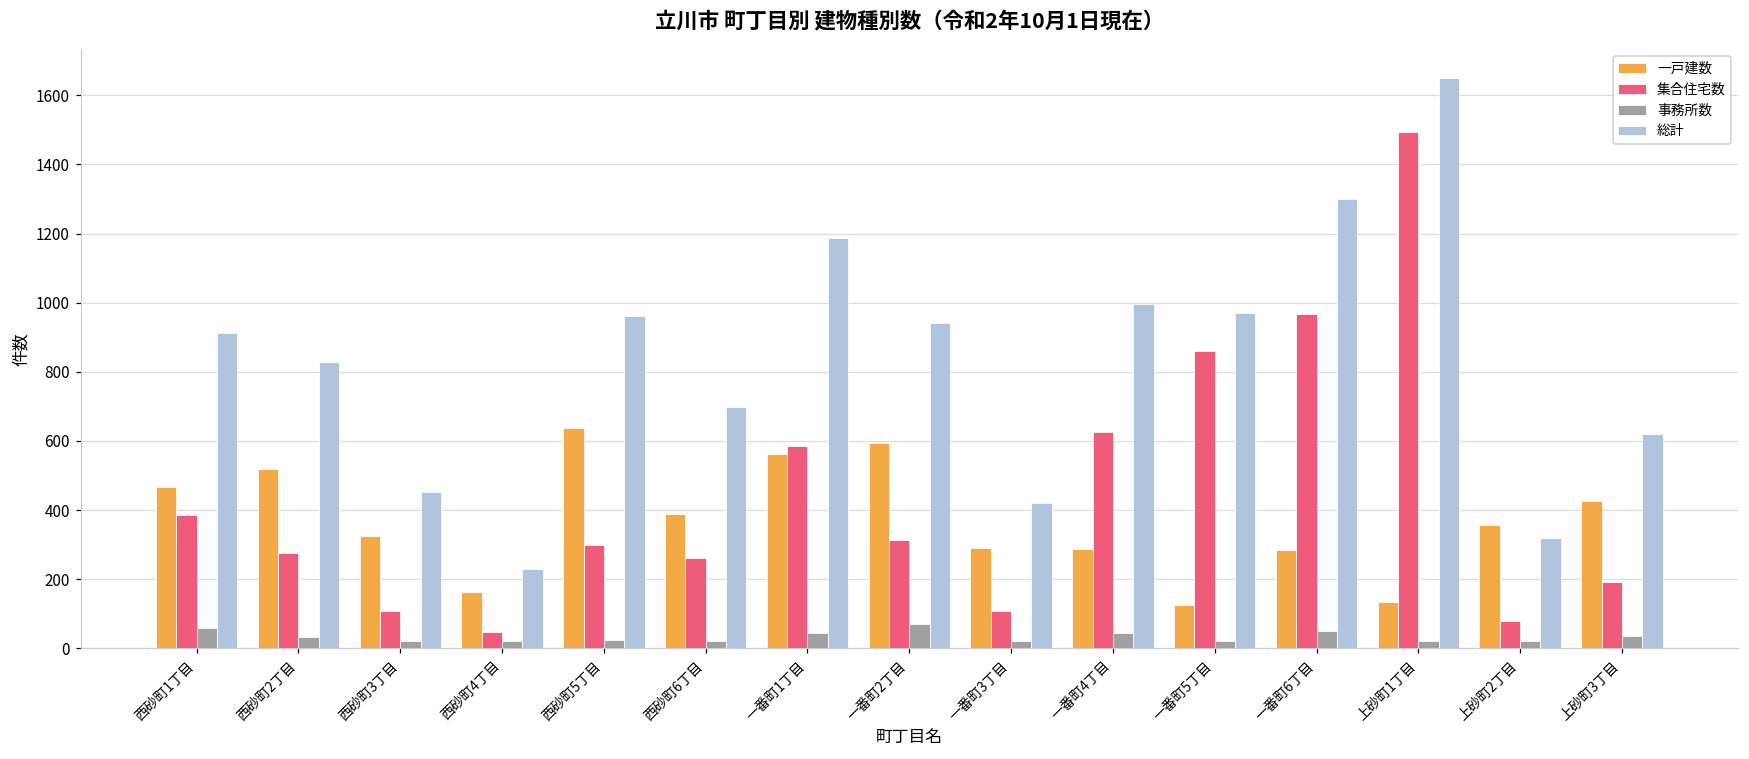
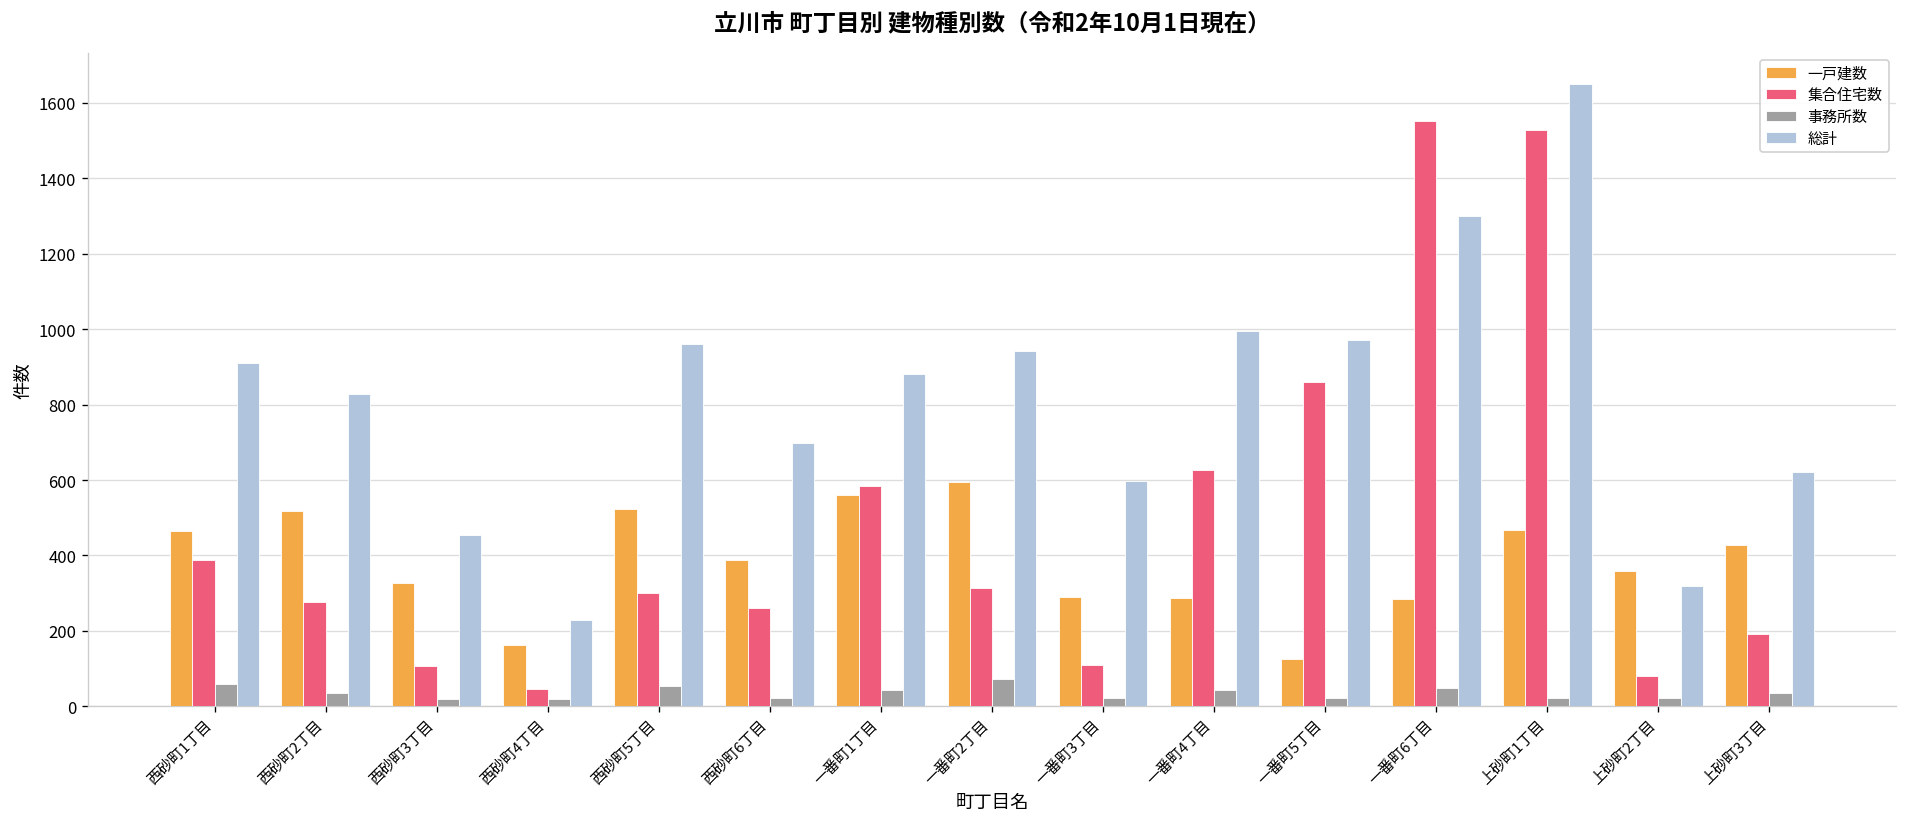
  {
    "一戸建数": {
      "西砂町1丁目": 470,
      "西砂町2丁目": 520,
      "西砂町3丁目": 330,
      "西砂町4丁目": 160,
-     "西砂町5丁目": 640,
+     "西砂町5丁目": 520,
      "西砂町6丁目": 390,
      "一番町1丁目": 560,
      "一番町2丁目": 590,
      "一番町3丁目": 290,
      "一番町4丁目": 290,
      "一番町5丁目": 130,
      "一番町6丁目": 290,
-     "上砂町1丁目": 130,
+     "上砂町1丁目": 470,
      "上砂町2丁目": 360,
      "上砂町3丁目": 430
    },
    "集合住宅数": {
      "西砂町1丁目": 390,
      "西砂町2丁目": 280,
      "西砂町3丁目": 110,
      "西砂町4丁目": 50,
      "西砂町5丁目": 300,
      "西砂町6丁目": 260,
      "一番町1丁目": 580,
      "一番町2丁目": 310,
      "一番町3丁目": 110,
      "一番町4丁目": 630,
      "一番町5丁目": 860,
-     "一番町6丁目": 970,
-     "上砂町1丁目": 1500,
+     "一番町6丁目": 1550,
+     "上砂町1丁目": 1530,
      "上砂町2丁目": 80,
      "上砂町3丁目": 190
    },
    "事務所数": {
      "西砂町1丁目": 60,
      "西砂町2丁目": 30,
      "西砂町3丁目": 20,
      "西砂町4丁目": 20,
-     "西砂町5丁目": 20,
+     "西砂町5丁目": 50,
      "西砂町6丁目": 20,
      "一番町1丁目": 40,
      "一番町2丁目": 70,
      "一番町3丁目": 20,
      "一番町4丁目": 40,
      "一番町5丁目": 20,
      "一番町6丁目": 50,
      "上砂町1丁目": 20,
      "上砂町2丁目": 20,
      "上砂町3丁目": 40
    },
    "総計": {
      "西砂町1丁目": 910,
      "西砂町2丁目": 830,
      "西砂町3丁目": 450,
      "西砂町4丁目": 230,
      "西砂町5丁目": 960,
      "西砂町6丁目": 700,
-     "一番町1丁目": 1190,
+     "一番町1丁目": 880,
      "一番町2丁目": 940,
-     "一番町3丁目": 420,
+     "一番町3丁目": 600,
      "一番町4丁目": 1000,
      "一番町5丁目": 970,
      "一番町6丁目": 1300,
      "上砂町1丁目": 1650,
      "上砂町2丁目": 320,
      "上砂町3丁目": 620
    }
  }
